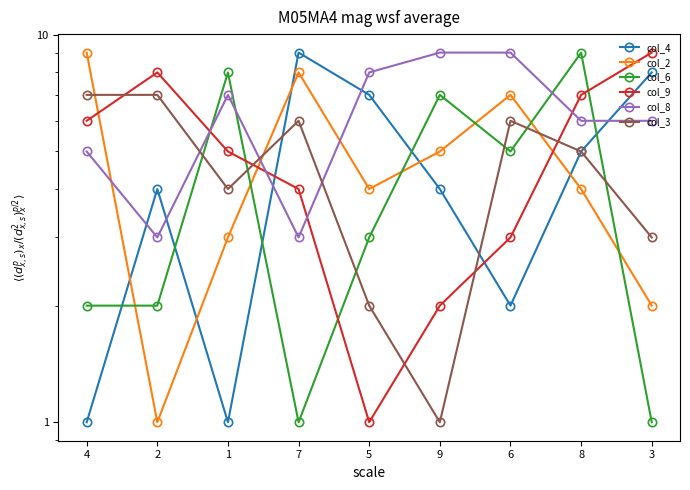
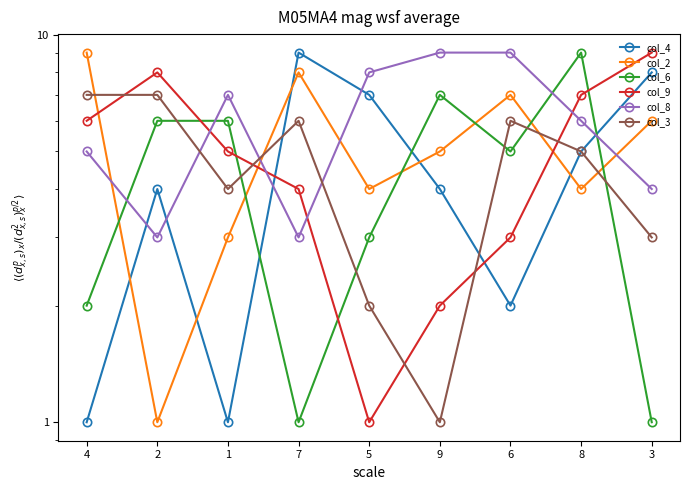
  {
    "col_4": {
      "4": 1,
      "2": 4,
      "1": 1,
      "7": 9,
      "5": 7,
      "9": 4,
      "6": 2,
      "3": 8
    },
    "col_2": {
      "4": 9,
      "2": 1,
      "1": 3,
      "7": 8,
      "5": 4,
      "9": 5,
      "6": 7,
      "8": 4,
-     "3": 2
+     "3": 6
    },
    "col_6": {
      "4": 2,
-     "2": 2,
-     "1": 8,
+     "2": 6,
+     "1": 6,
      "7": 1,
      "5": 3,
      "9": 7,
      "6": 5,
      "8": 9,
      "3": 1
    },
    "col_9": {
      "4": 6,
      "2": 8,
      "1": 5,
      "7": 4,
      "5": 1,
      "9": 2,
      "6": 3,
      "8": 7,
      "3": 9
    },
    "col_8": {
      "4": 5,
      "2": 3,
      "1": 7,
      "7": 3,
      "5": 8,
      "9": 9,
      "6": 9,
      "8": 6,
-     "3": 6
+     "3": 4
    },
    "col_3": {
      "4": 7,
      "2": 7,
      "1": 4,
      "7": 6,
      "5": 2,
      "9": 1,
      "6": 6,
      "3": 3
    }
  }
